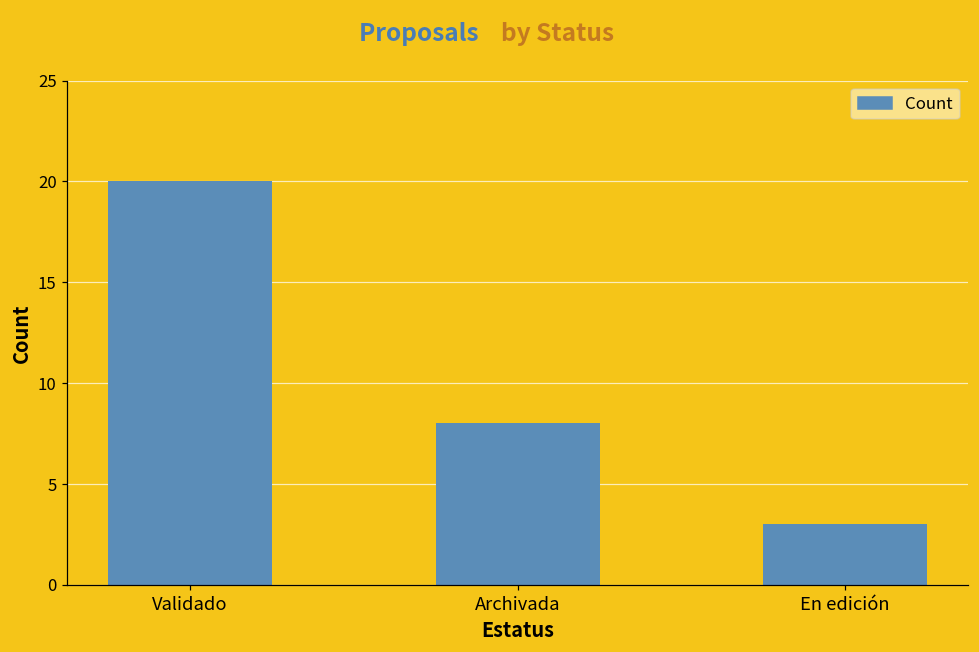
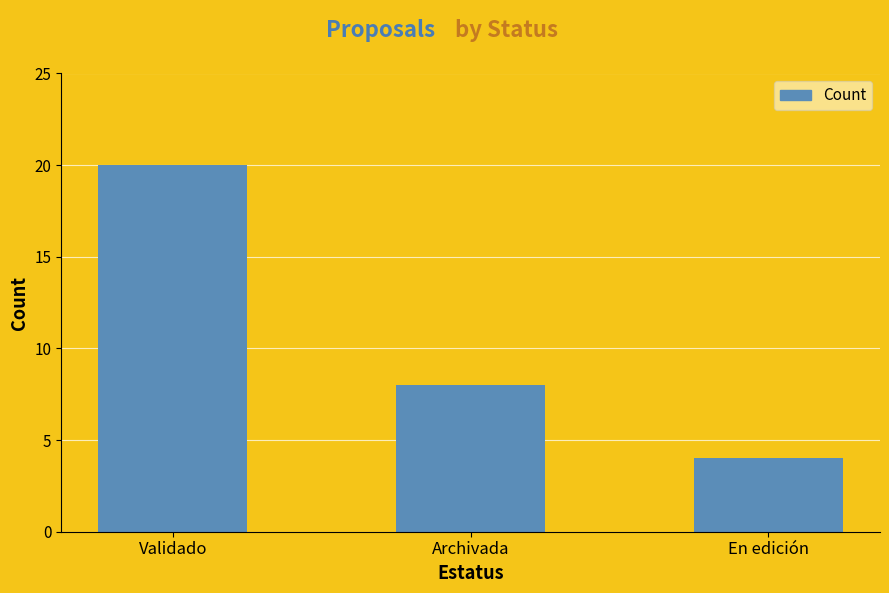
  {
    "Validado": 20,
    "Archivada": 8,
-   "En edición": 3
+   "En edición": 4
  }
